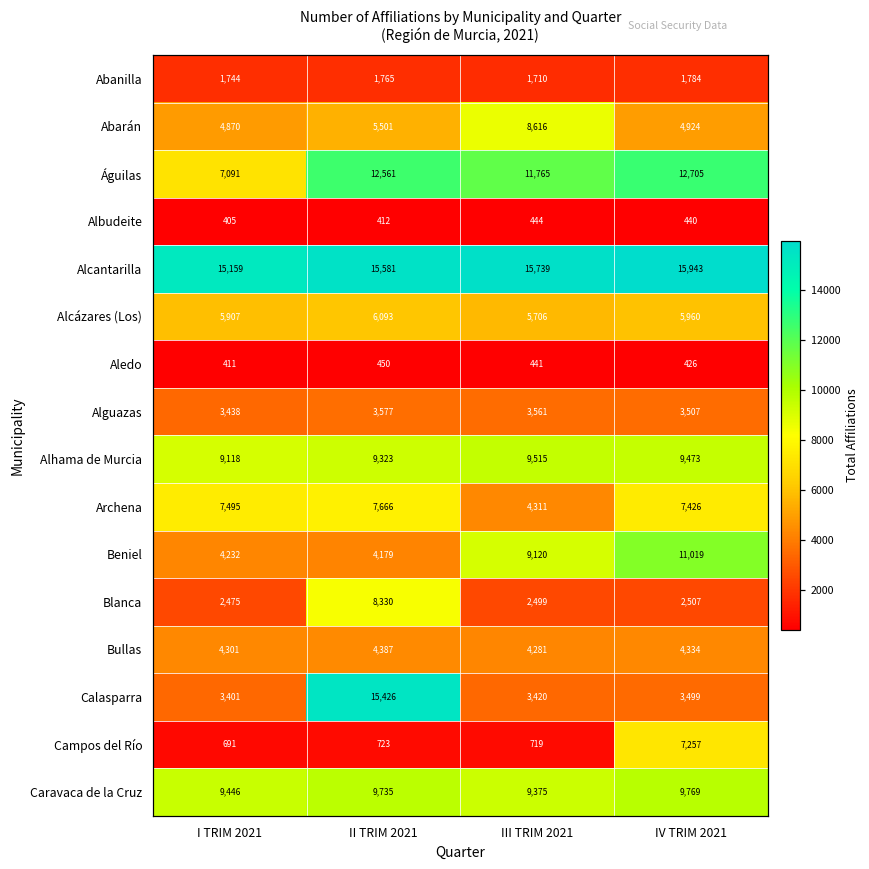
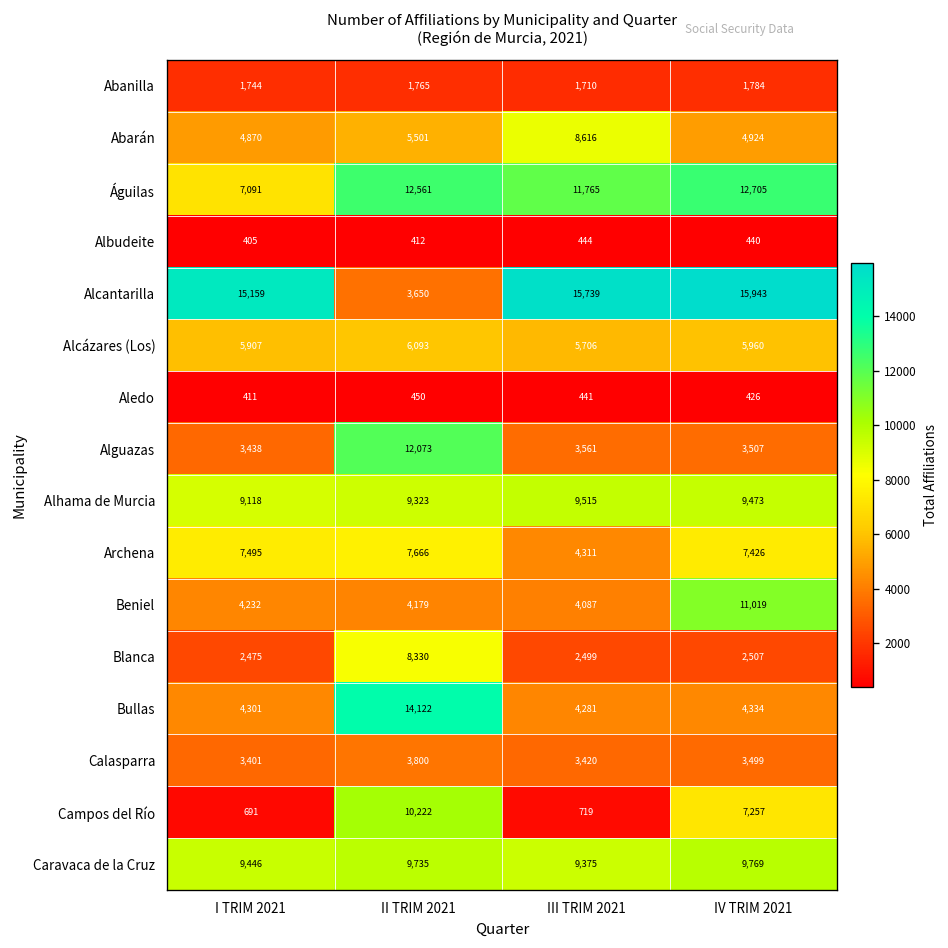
  {
    "Abanilla": {
      "I TRIM 2021": "1,744",
      "II TRIM 2021": "1,765",
      "III TRIM 2021": "1,710",
      "IV TRIM 2021": "1,784"
    },
    "Abarán": {
      "I TRIM 2021": "4,870",
      "II TRIM 2021": "5,501",
      "III TRIM 2021": "8,616",
      "IV TRIM 2021": "4,924"
    },
    "Águilas": {
      "I TRIM 2021": "7,091",
      "II TRIM 2021": "12,561",
      "III TRIM 2021": "11,765",
      "IV TRIM 2021": "12,705"
    },
    "Albudeite": {
      "I TRIM 2021": "405",
      "II TRIM 2021": "412",
      "III TRIM 2021": "444",
      "IV TRIM 2021": "440"
    },
    "Alcantarilla": {
      "I TRIM 2021": "15,159",
-     "II TRIM 2021": "15,581",
+     "II TRIM 2021": "3,650",
      "III TRIM 2021": "15,739",
      "IV TRIM 2021": "15,943"
    },
    "Alcázares (Los)": {
      "I TRIM 2021": "5,907",
      "II TRIM 2021": "6,093",
      "III TRIM 2021": "5,706",
      "IV TRIM 2021": "5,960"
    },
    "Aledo": {
      "I TRIM 2021": "411",
      "II TRIM 2021": "450",
      "III TRIM 2021": "441",
      "IV TRIM 2021": "426"
    },
    "Alguazas": {
      "I TRIM 2021": "3,438",
-     "II TRIM 2021": "3,577",
+     "II TRIM 2021": "12,073",
      "III TRIM 2021": "3,561",
      "IV TRIM 2021": "3,507"
    },
    "Alhama de Murcia": {
      "I TRIM 2021": "9,118",
      "II TRIM 2021": "9,323",
      "III TRIM 2021": "9,515",
      "IV TRIM 2021": "9,473"
    },
    "Archena": {
      "I TRIM 2021": "7,495",
      "II TRIM 2021": "7,666",
      "III TRIM 2021": "4,311",
      "IV TRIM 2021": "7,426"
    },
    "Beniel": {
      "I TRIM 2021": "4,232",
      "II TRIM 2021": "4,179",
-     "III TRIM 2021": "9,120",
+     "III TRIM 2021": "4,087",
      "IV TRIM 2021": "11,019"
    },
    "Blanca": {
      "I TRIM 2021": "2,475",
      "II TRIM 2021": "8,330",
      "III TRIM 2021": "2,499",
      "IV TRIM 2021": "2,507"
    },
    "Bullas": {
      "I TRIM 2021": "4,301",
-     "II TRIM 2021": "4,387",
+     "II TRIM 2021": "14,122",
      "III TRIM 2021": "4,281",
      "IV TRIM 2021": "4,334"
    },
    "Calasparra": {
      "I TRIM 2021": "3,401",
-     "II TRIM 2021": "15,426",
+     "II TRIM 2021": "3,800",
      "III TRIM 2021": "3,420",
      "IV TRIM 2021": "3,499"
    },
    "Campos del Río": {
      "I TRIM 2021": "691",
-     "II TRIM 2021": "723",
+     "II TRIM 2021": "10,222",
      "III TRIM 2021": "719",
      "IV TRIM 2021": "7,257"
    },
    "Caravaca de la Cruz": {
      "I TRIM 2021": "9,446",
      "II TRIM 2021": "9,735",
      "III TRIM 2021": "9,375",
      "IV TRIM 2021": "9,769"
    }
  }
